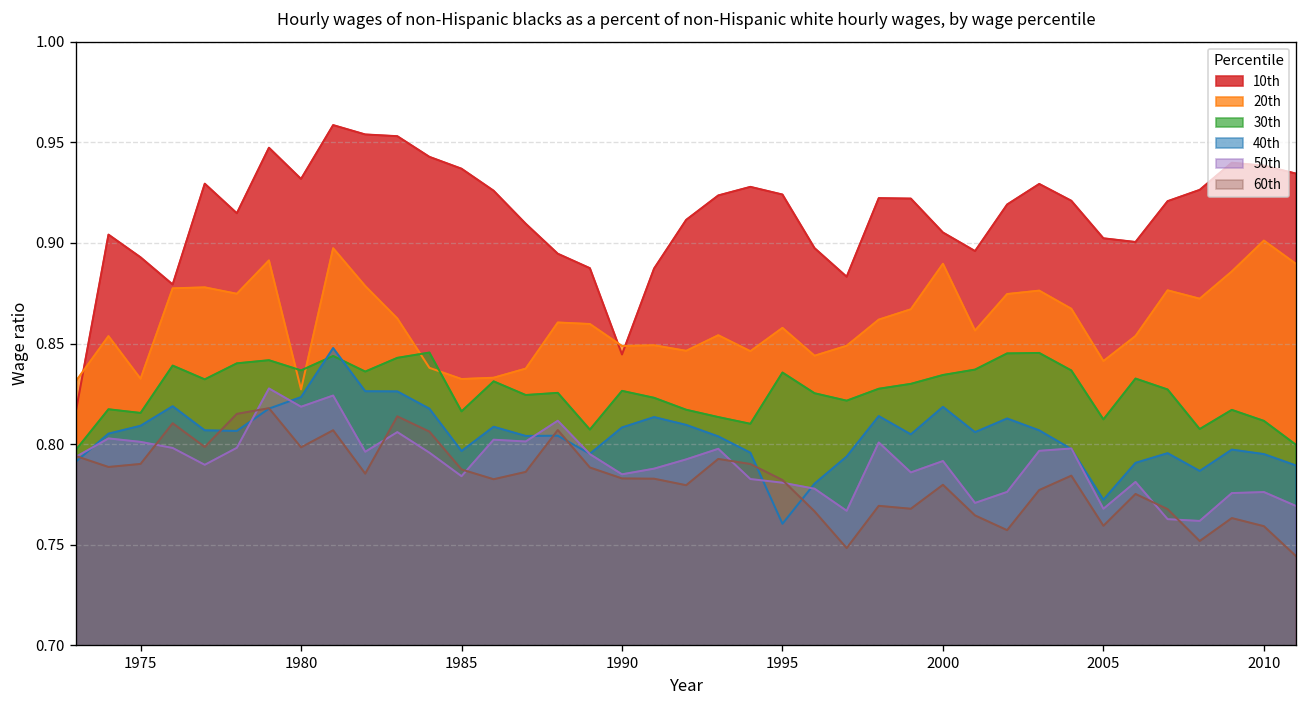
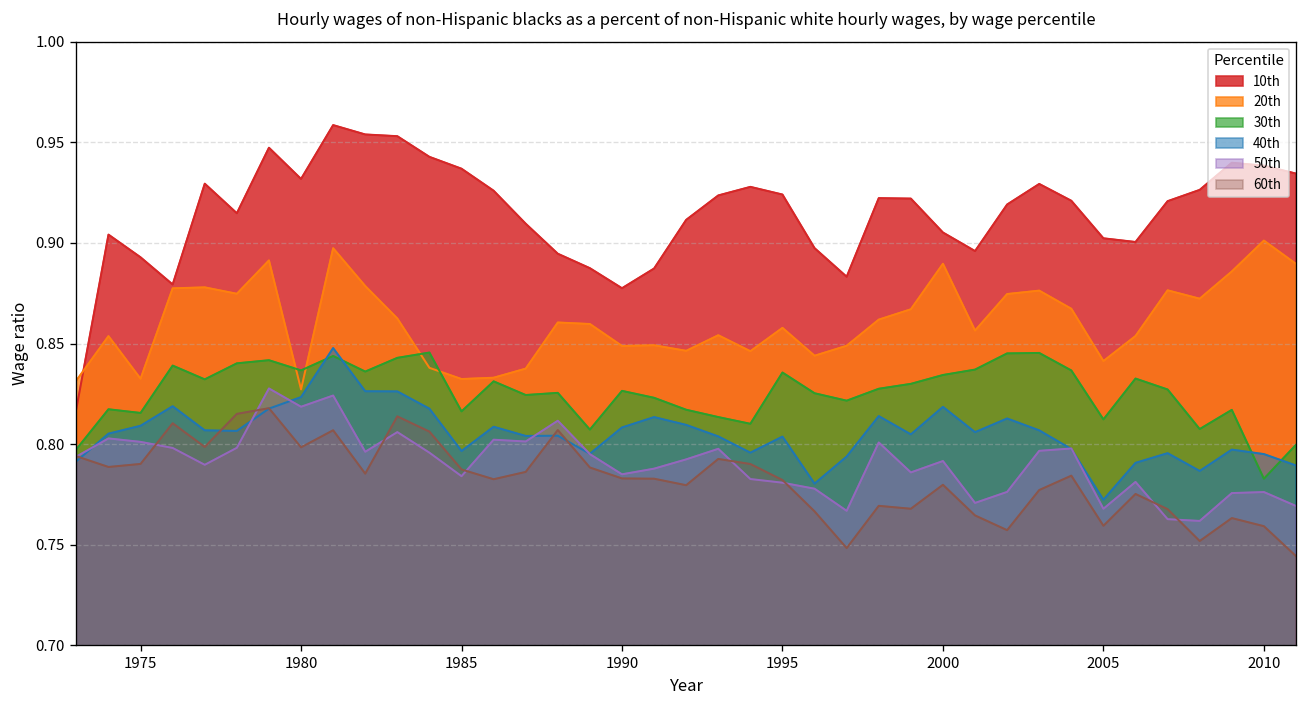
  {
    "10th": {
      "1975": 0.893,
      "1980": 0.932,
      "1985": 0.937,
-     "1990": 0.845,
+     "1990": 0.878,
      "1995": 0.924,
      "2000": 0.905,
      "2005": 0.902
    },
    "20th": {
      "1975": 0.832,
      "1980": 0.827,
      "1985": 0.832,
      "1990": 0.849,
      "1995": 0.858,
      "2000": 0.890,
      "2005": 0.841,
      "2010": 0.901
    },
    "30th": {
      "1975": 0.816,
      "1980": 0.837,
      "1985": 0.816,
      "1990": 0.826,
      "1995": 0.836,
      "2000": 0.834,
      "2005": 0.812,
-     "2010": 0.812
+     "2010": 0.783
    },
    "40th": {
      "1975": 0.809,
      "1980": 0.823,
      "1985": 0.797,
      "1990": 0.808,
-     "1995": 0.760,
+     "1995": 0.804,
      "2000": 0.819,
      "2005": 0.772,
      "2010": 0.795
    }
  }
